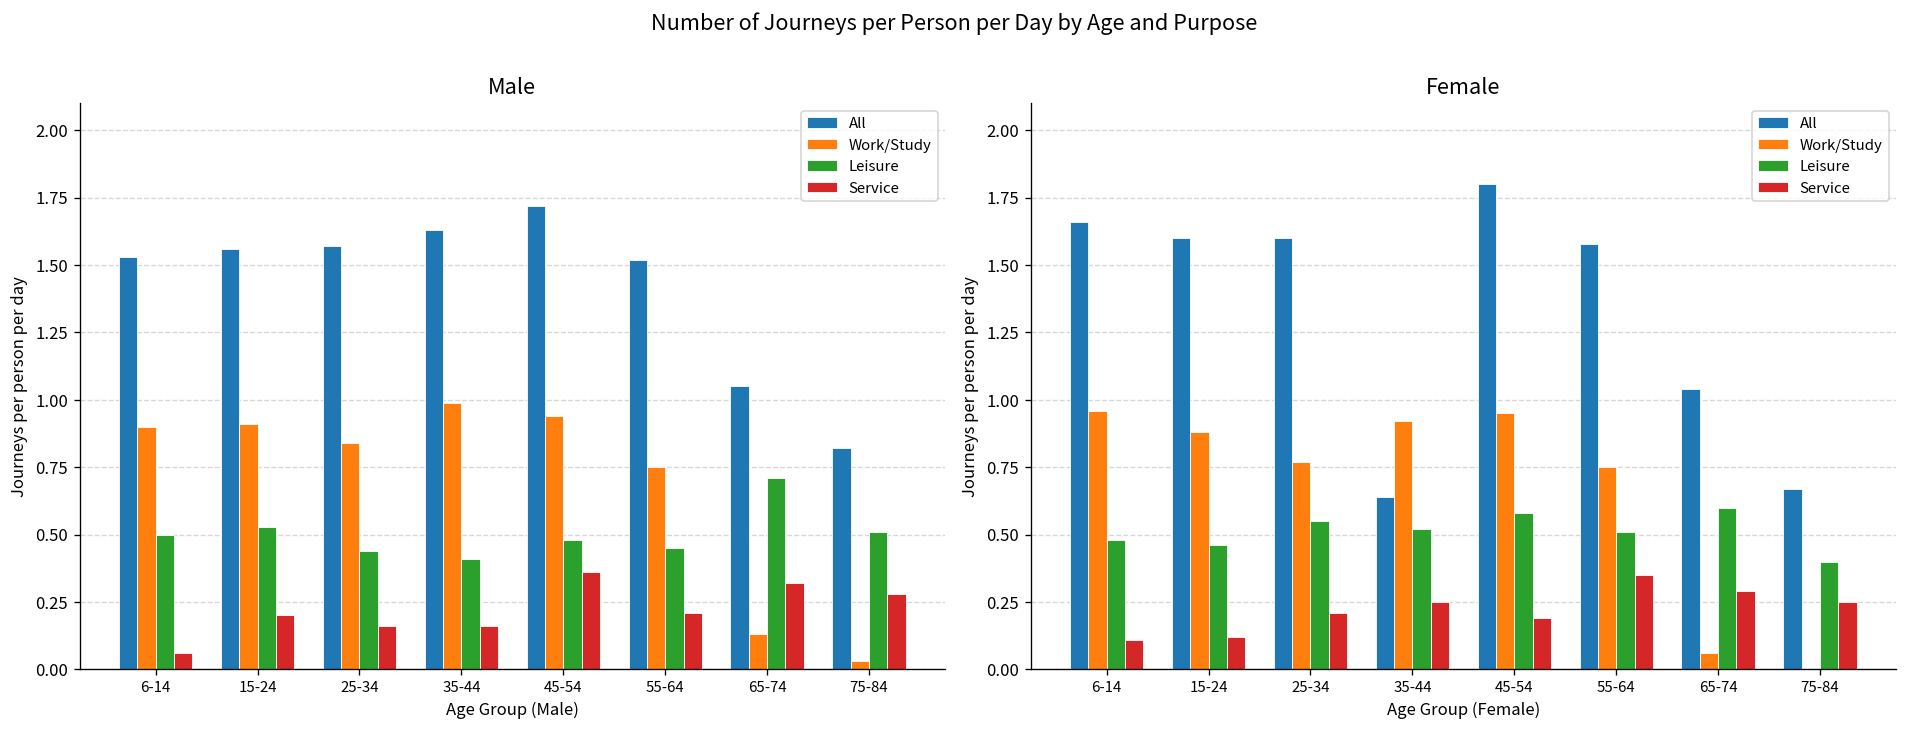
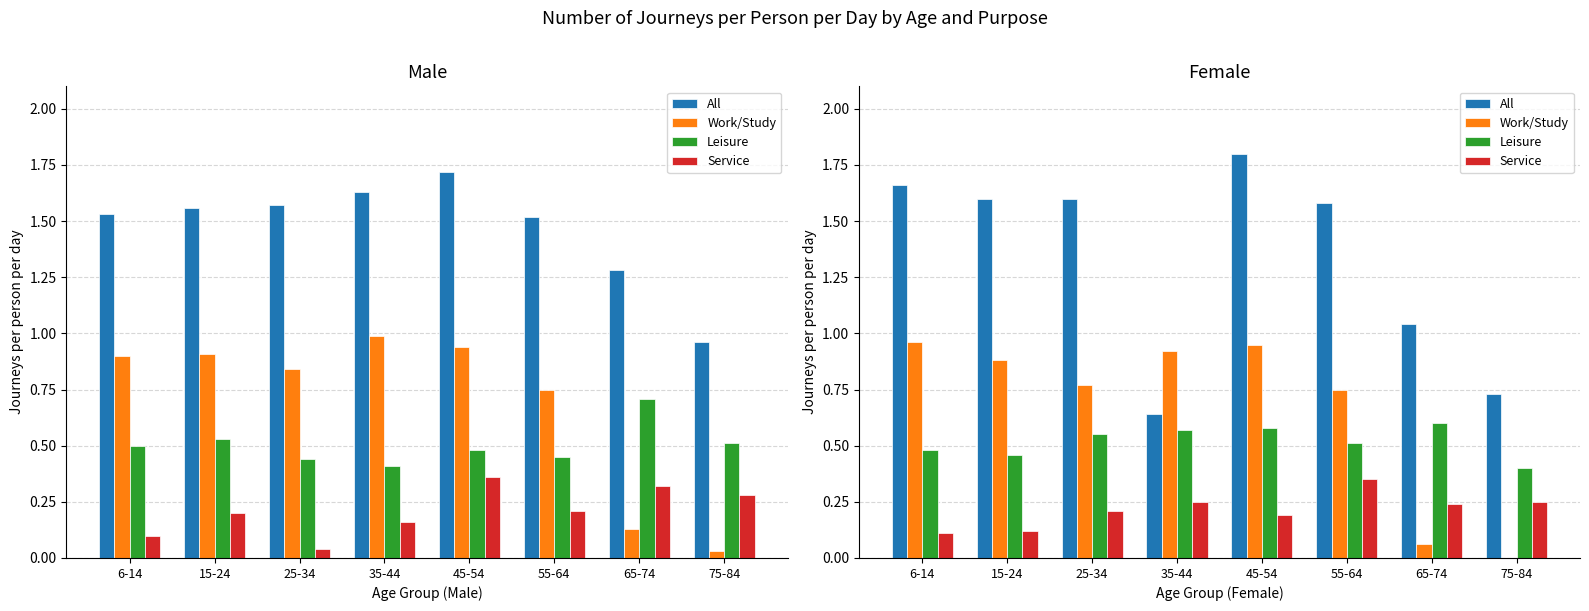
  {
    "Male": {
      "All": {
        "6-14": 1.53,
        "15-24": 1.56,
        "25-34": 1.57,
        "35-44": 1.63,
        "45-54": 1.72,
        "55-64": 1.52,
-       "65-74": 1.05,
-       "75-84": 0.82
+       "65-74": 1.28,
+       "75-84": 0.96
      },
      "Work/Study": {
        "6-14": 0.90,
        "15-24": 0.91,
        "25-34": 0.84,
        "35-44": 0.99,
        "45-54": 0.94,
        "55-64": 0.75,
        "65-74": 0.13,
        "75-84": 0.03
      },
      "Leisure": {
        "6-14": 0.50,
        "15-24": 0.53,
        "25-34": 0.44,
        "35-44": 0.41,
        "45-54": 0.48,
        "55-64": 0.45,
        "65-74": 0.71,
        "75-84": 0.51
      },
      "Service": {
-       "6-14": 0.06,
+       "6-14": 0.10,
        "15-24": 0.20,
-       "25-34": 0.16,
+       "25-34": 0.04,
        "35-44": 0.16,
        "45-54": 0.36,
        "55-64": 0.21,
        "65-74": 0.32,
        "75-84": 0.28
      }
    },
    "Female": {
      "All": {
        "6-14": 1.66,
        "15-24": 1.60,
        "25-34": 1.60,
        "35-44": 0.64,
        "45-54": 1.80,
        "55-64": 1.58,
        "65-74": 1.04,
-       "75-84": 0.67
+       "75-84": 0.73
      },
      "Work/Study": {
        "6-14": 0.96,
        "15-24": 0.88,
        "25-34": 0.77,
        "35-44": 0.92,
        "45-54": 0.95,
        "55-64": 0.75,
        "65-74": 0.06,
        "75-84": 0.00
      },
      "Leisure": {
        "6-14": 0.48,
        "15-24": 0.46,
        "25-34": 0.55,
-       "35-44": 0.52,
+       "35-44": 0.57,
        "45-54": 0.58,
        "55-64": 0.51,
        "65-74": 0.60,
        "75-84": 0.40
      },
      "Service": {
        "6-14": 0.11,
        "15-24": 0.12,
        "25-34": 0.21,
        "35-44": 0.25,
        "45-54": 0.19,
        "55-64": 0.35,
-       "65-74": 0.29,
+       "65-74": 0.24,
        "75-84": 0.25
      }
    }
  }
